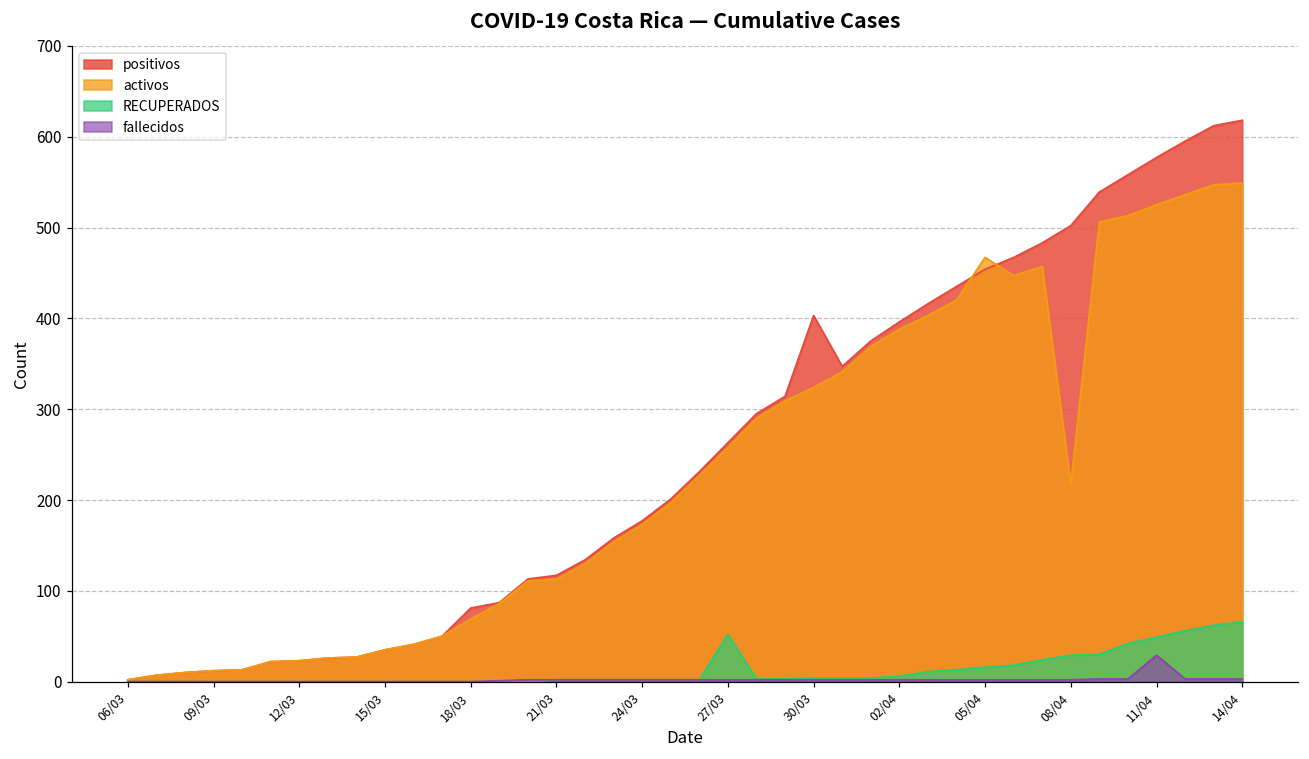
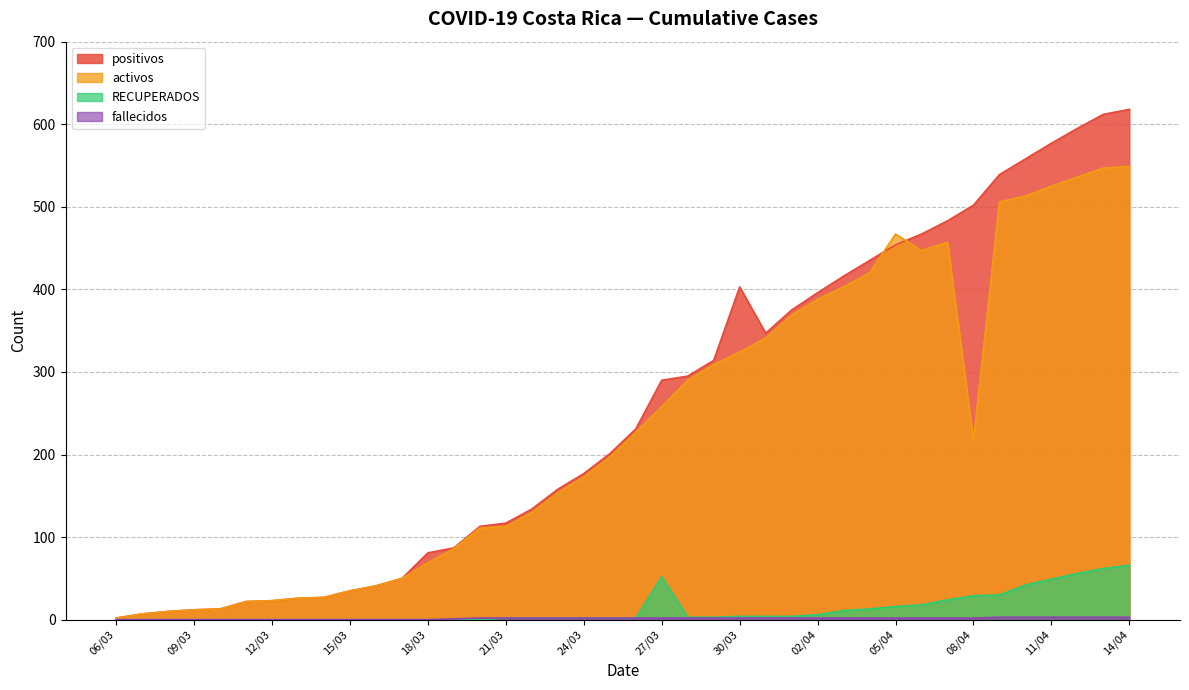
  {
    "positivos": {
      "18/03": 80,
      "21/03": 120,
      "24/03": 180,
-     "27/03": 260,
+     "27/03": 290,
      "30/03": 400,
      "02/04": 400,
      "05/04": 450,
      "08/04": 500,
      "11/04": 580,
      "14/04": 620
    },
    "activos": {
      "18/03": 70,
      "21/03": 110,
      "24/03": 170,
      "27/03": 260,
      "30/03": 320,
      "02/04": 390,
      "05/04": 470,
      "08/04": 220,
      "11/04": 530,
      "14/04": 550
    },
    "RECUPERADOS": {
      "27/03": 50,
      "02/04": 10,
      "05/04": 20,
      "08/04": 30,
      "11/04": 50,
      "14/04": 70
    },
    "fallecidos": {
      "27/03": 0,
      "02/04": 0,
      "05/04": 0,
      "08/04": 0,
-     "11/04": 30,
+     "11/04": 0,
      "14/04": 0
    }
  }
